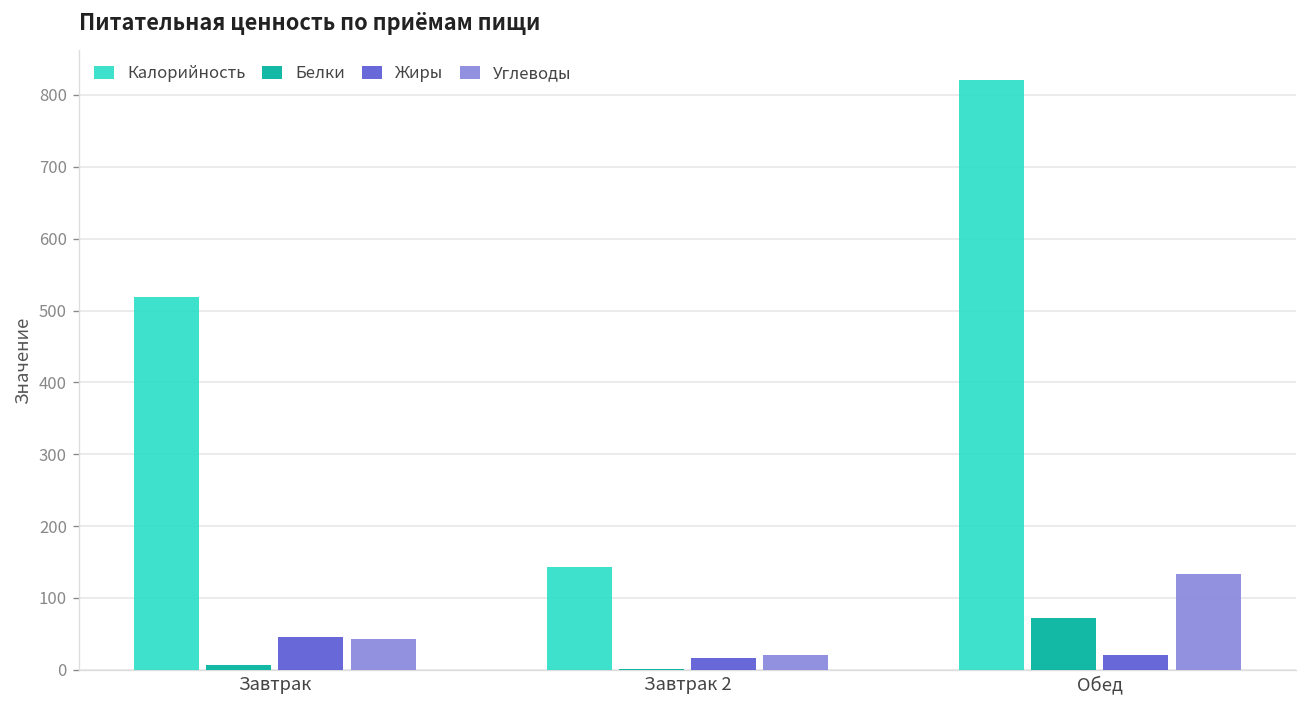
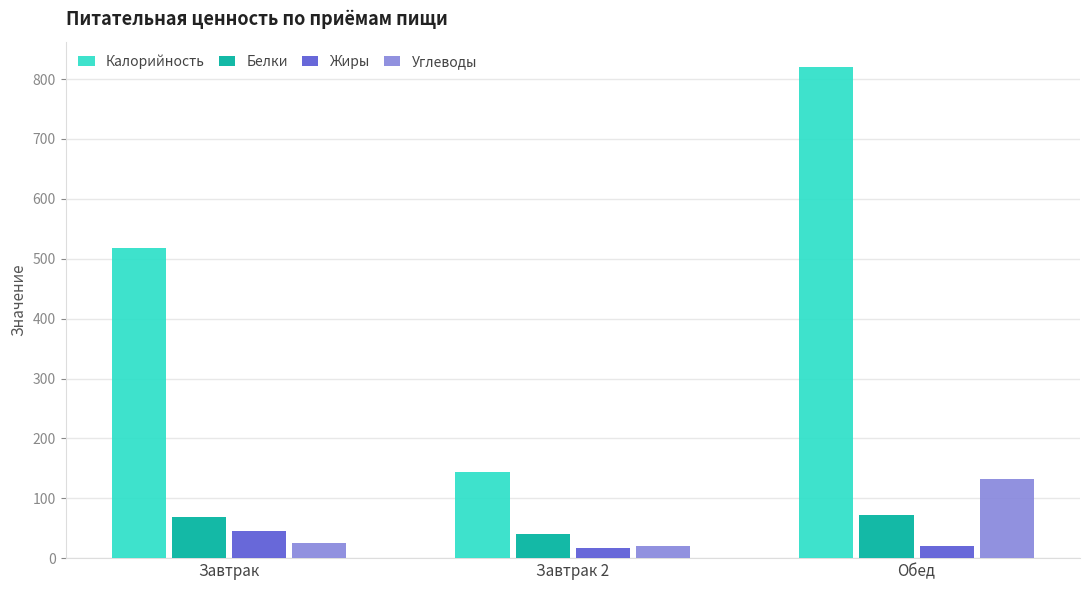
  {
    "Калорийность": {
      "Завтрак": 520,
      "Завтрак 2": 140,
      "Обед": 820
    },
    "Белки": {
-     "Завтрак": 10,
-     "Завтрак 2": 0,
+     "Завтрак": 70,
+     "Завтрак 2": 40,
      "Обед": 70
    },
    "Жиры": {
      "Завтрак": 50,
      "Завтрак 2": 20,
      "Обед": 20
    },
    "Углеводы": {
-     "Завтрак": 40,
+     "Завтрак": 30,
      "Завтрак 2": 20,
      "Обед": 130
    }
  }
